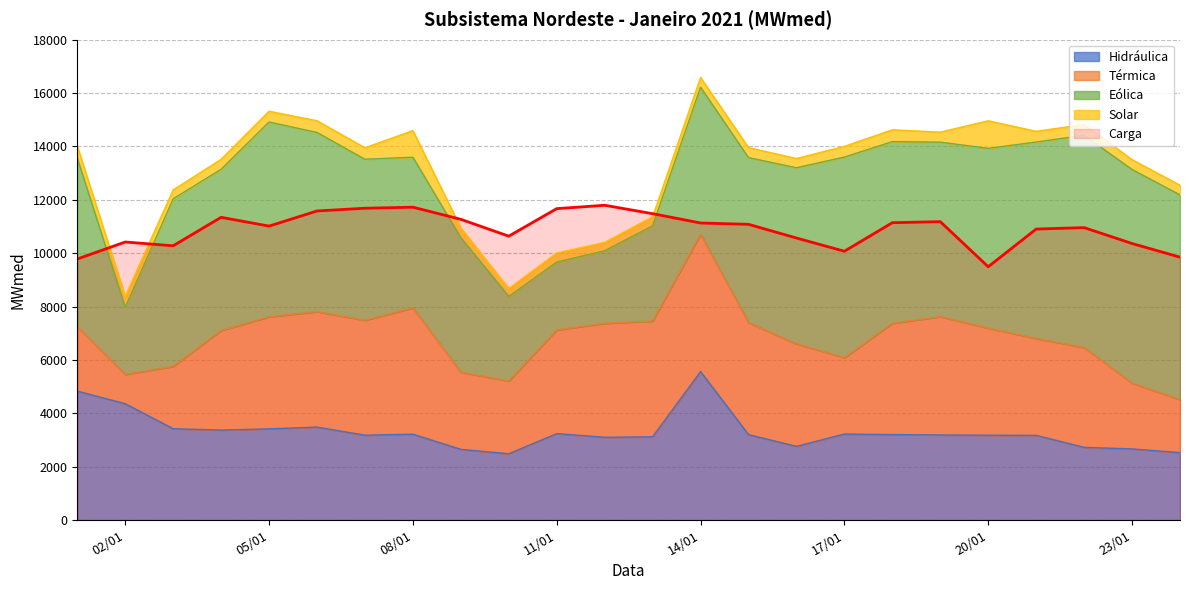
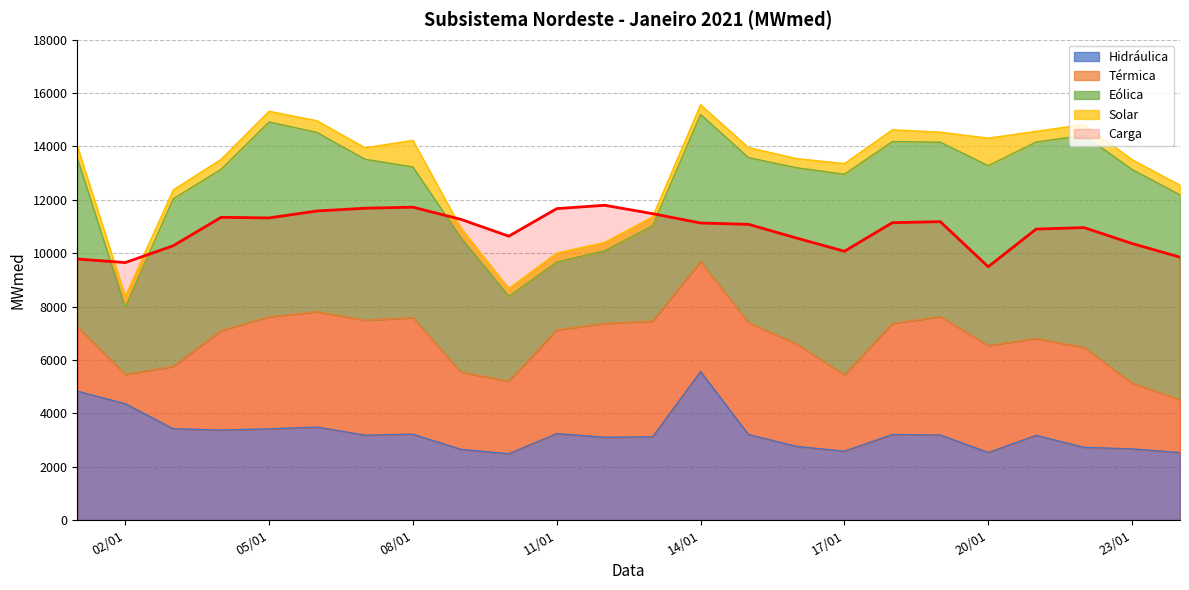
  {
    "Hidráulica": {
      "02/01": 4400,
      "05/01": 3400,
      "08/01": 3200,
      "11/01": 3200,
      "14/01": 5600,
-     "17/01": 3200,
-     "20/01": 3200,
+     "17/01": 2600,
+     "20/01": 2500,
      "23/01": 2700
    },
    "Térmica": {
      "02/01": 1100,
      "05/01": 4200,
-     "08/01": 4700,
+     "08/01": 4400,
      "11/01": 3900,
-     "14/01": 5200,
+     "14/01": 4100,
      "17/01": 2900,
      "20/01": 4000,
      "23/01": 2500
    },
    "Eólica": {
      "02/01": 2500,
      "05/01": 7300,
      "08/01": 5600,
      "11/01": 2500,
      "14/01": 5500,
      "17/01": 7500,
      "20/01": 6700,
      "23/01": 8000
    },
    "Solar": {
      "02/01": 400,
      "05/01": 400,
      "08/01": 1000,
      "11/01": 300,
      "14/01": 400,
      "17/01": 400,
      "20/01": 1000,
      "23/01": 400
    },
    "Carga": {
-     "02/01": 10400,
-     "05/01": 11000,
+     "02/01": 9600,
+     "05/01": 11300,
      "08/01": 11700,
      "11/01": 11700,
      "14/01": 11100,
      "17/01": 10100,
      "20/01": 9500,
      "23/01": 10400
    }
  }
